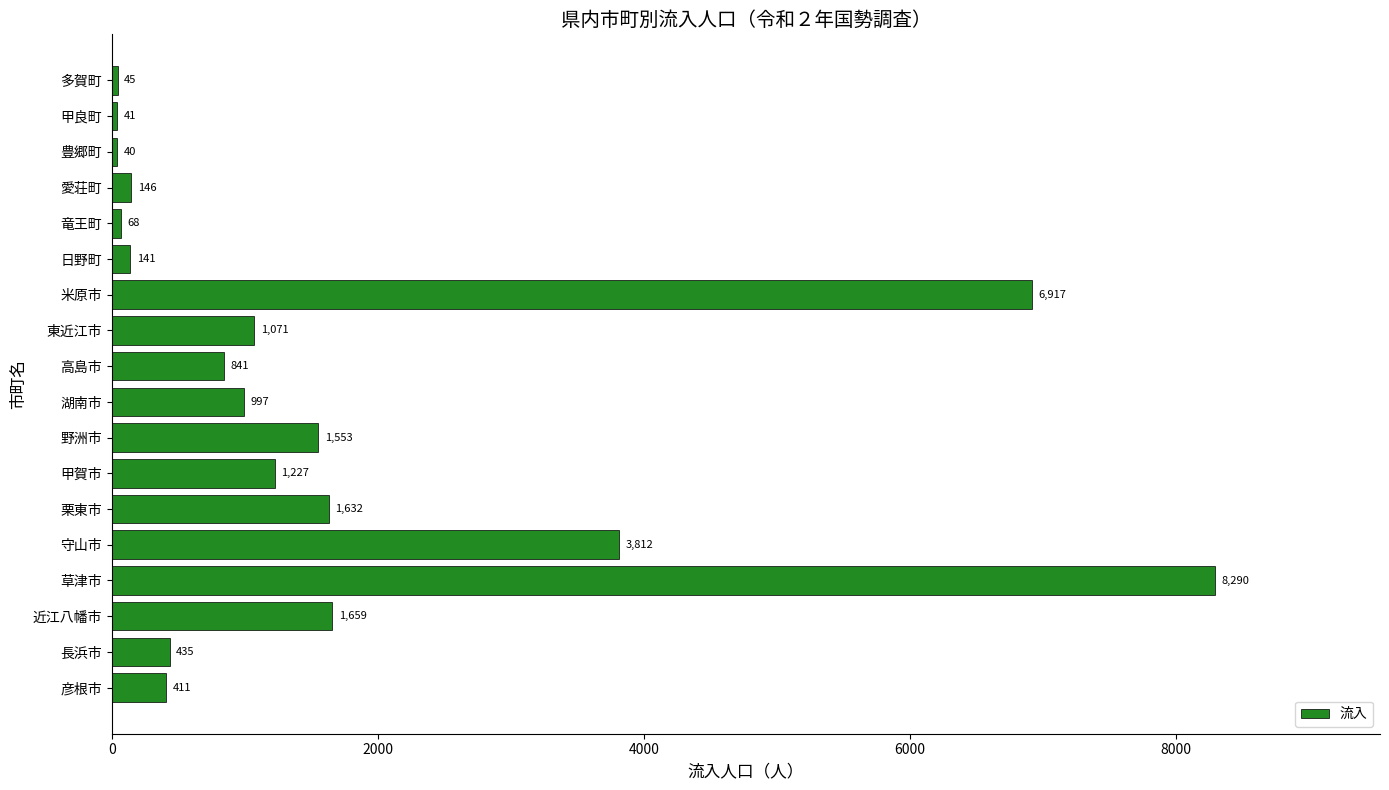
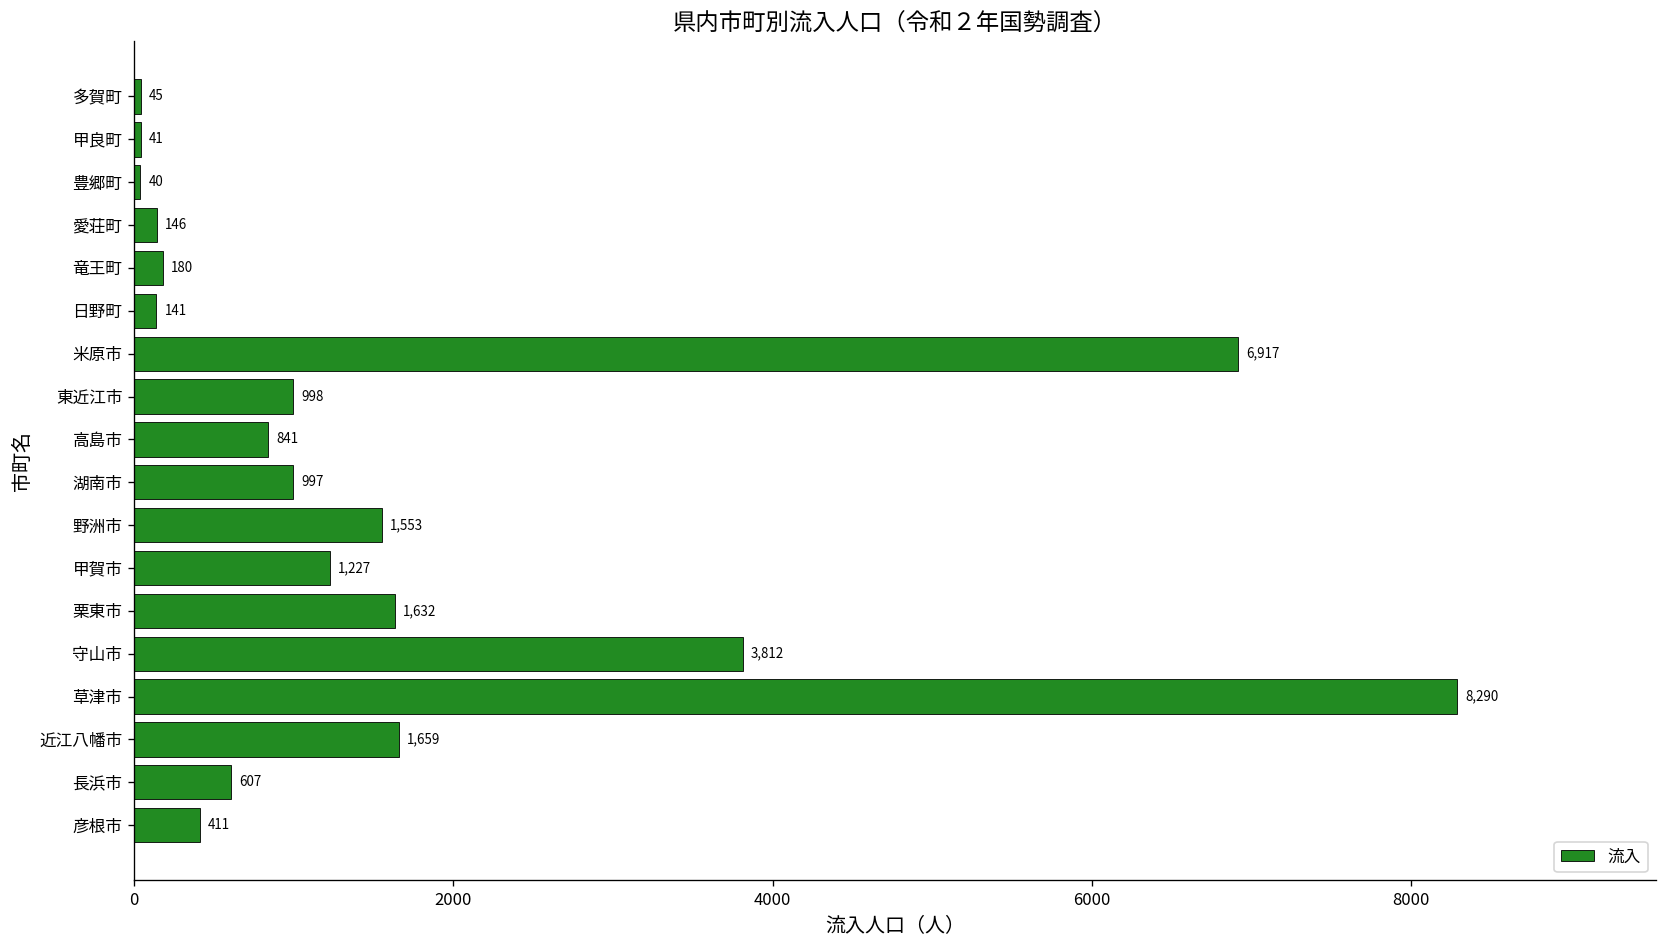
  {
    "多賀町": "45",
    "甲良町": "41",
    "豊郷町": "40",
    "愛荘町": "146",
-   "竜王町": "68",
+   "竜王町": "180",
    "日野町": "141",
    "米原市": "6,917",
-   "東近江市": "1,071",
+   "東近江市": "998",
    "高島市": "841",
    "湖南市": "997",
    "野洲市": "1,553",
    "甲賀市": "1,227",
    "栗東市": "1,632",
    "守山市": "3,812",
    "草津市": "8,290",
    "近江八幡市": "1,659",
-   "長浜市": "435",
+   "長浜市": "607",
    "彦根市": "411"
  }
